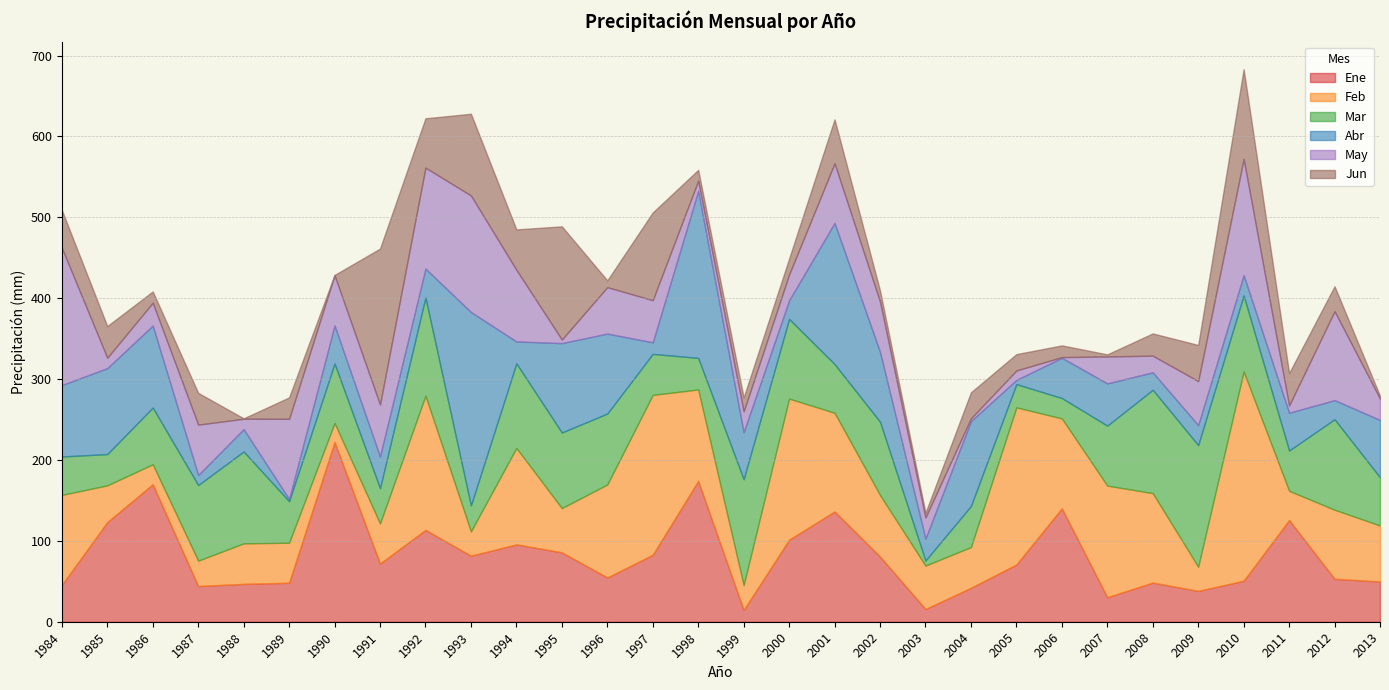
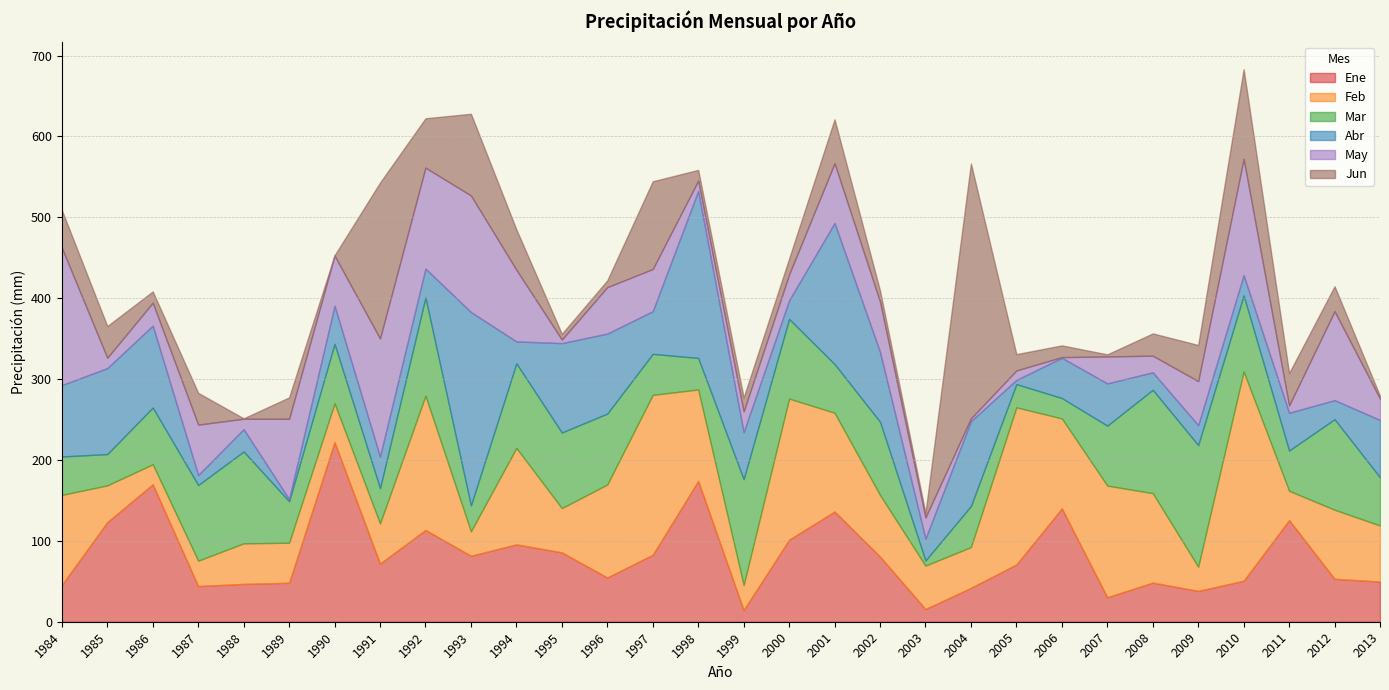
  {
    "Ene": {
      "1984": 50,
      "1985": 120,
      "1986": 170,
      "1987": 40,
      "1988": 50,
      "1989": 50,
      "1990": 220,
      "1991": 70,
      "1992": 110,
      "1993": 80,
      "1994": 100,
      "1995": 90,
      "1996": 50,
      "1997": 80,
      "1998": 170,
      "1999": 10,
      "2000": 100,
      "2001": 140,
      "2002": 80,
      "2003": 20,
      "2004": 40,
      "2005": 70,
      "2006": 140,
      "2007": 30,
      "2008": 50,
      "2009": 40,
      "2010": 50,
      "2011": 130,
      "2012": 50,
      "2013": 50
    },
    "Feb": {
      "1984": 110,
      "1985": 50,
      "1986": 20,
      "1987": 30,
      "1988": 50,
      "1989": 50,
-     "1990": 20,
+     "1990": 50,
      "1991": 50,
      "1992": 170,
      "1993": 30,
      "1994": 120,
      "1995": 50,
      "1996": 110,
      "1997": 200,
      "1998": 110,
      "1999": 30,
      "2000": 170,
      "2001": 120,
      "2002": 80,
      "2003": 50,
      "2004": 50,
      "2005": 190,
      "2006": 110,
      "2007": 140,
      "2008": 110,
      "2009": 30,
      "2010": 260,
      "2011": 40,
      "2012": 90,
      "2013": 70
    },
    "Mar": {
      "1984": 50,
      "1985": 40,
      "1986": 70,
      "1987": 90,
      "1988": 110,
      "1990": 70,
      "1991": 40,
      "1992": 120,
      "1993": 30,
      "1994": 100,
      "1995": 90,
      "1996": 90,
      "1997": 50,
      "1998": 40,
      "1999": 130,
      "2000": 100,
      "2001": 60,
      "2002": 90,
      "2003": 10,
      "2004": 50,
      "2005": 30,
      "2006": 30,
      "2007": 70,
      "2008": 130,
      "2009": 150,
      "2010": 90,
      "2011": 50,
      "2012": 110,
      "2013": 60
    },
    "Abr": {
      "1984": 90,
      "1985": 110,
      "1986": 100,
      "1987": 10,
      "1988": 30,
      "1990": 50,
      "1991": 40,
      "1992": 40,
      "1993": 240,
      "1994": 30,
      "1995": 110,
      "1996": 100,
-     "1997": 10,
+     "1997": 50,
      "1998": 210,
      "1999": 60,
      "2000": 20,
      "2001": 170,
      "2002": 90,
      "2003": 30,
      "2004": 110,
      "2005": 10,
      "2007": 50,
      "2008": 20,
      "2009": 20,
      "2010": 30,
      "2011": 50,
      "2012": 20,
      "2013": 70
    },
    "May": {
      "1984": 170,
      "1985": 10,
      "1986": 30,
      "1987": 60,
      "1989": 100,
-     "1991": 60,
+     "1991": 150,
      "1992": 120,
      "1993": 140,
      "1994": 90,
      "1995": 0,
      "1996": 60,
      "1997": 50,
      "1998": 10,
      "1999": 30,
      "2000": 30,
      "2001": 70,
      "2002": 60,
      "2003": 30,
      "2004": 0,
      "2005": 10,
      "2008": 20,
      "2009": 50,
      "2010": 140,
      "2011": 10,
      "2012": 110,
      "2013": 30
    },
    "Jun": {
      "1984": 50,
      "1985": 40,
      "1986": 10,
      "1987": 40,
      "1989": 30,
      "1991": 190,
      "1992": 60,
      "1993": 100,
      "1994": 50,
-     "1995": 140,
+     "1995": 10,
      "1996": 10,
      "1997": 110,
      "1998": 10,
      "1999": 20,
      "2000": 20,
      "2001": 50,
      "2002": 10,
      "2003": 10,
-     "2004": 30,
+     "2004": 320,
      "2005": 20,
      "2006": 10,
      "2008": 30,
      "2009": 40,
      "2010": 110,
      "2011": 40,
      "2012": 30,
      "2013": 0
    }
  }
